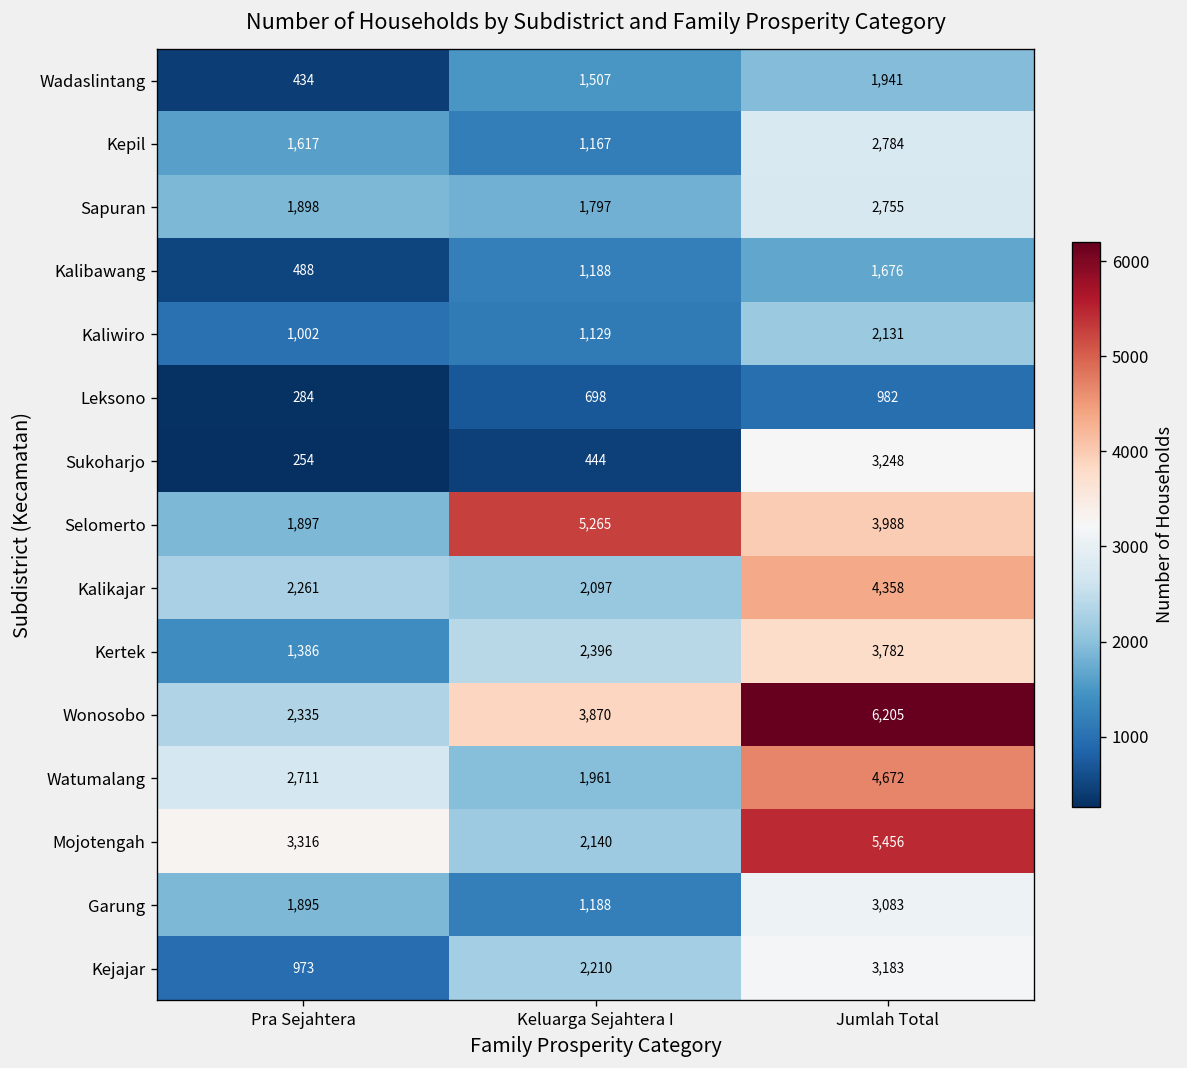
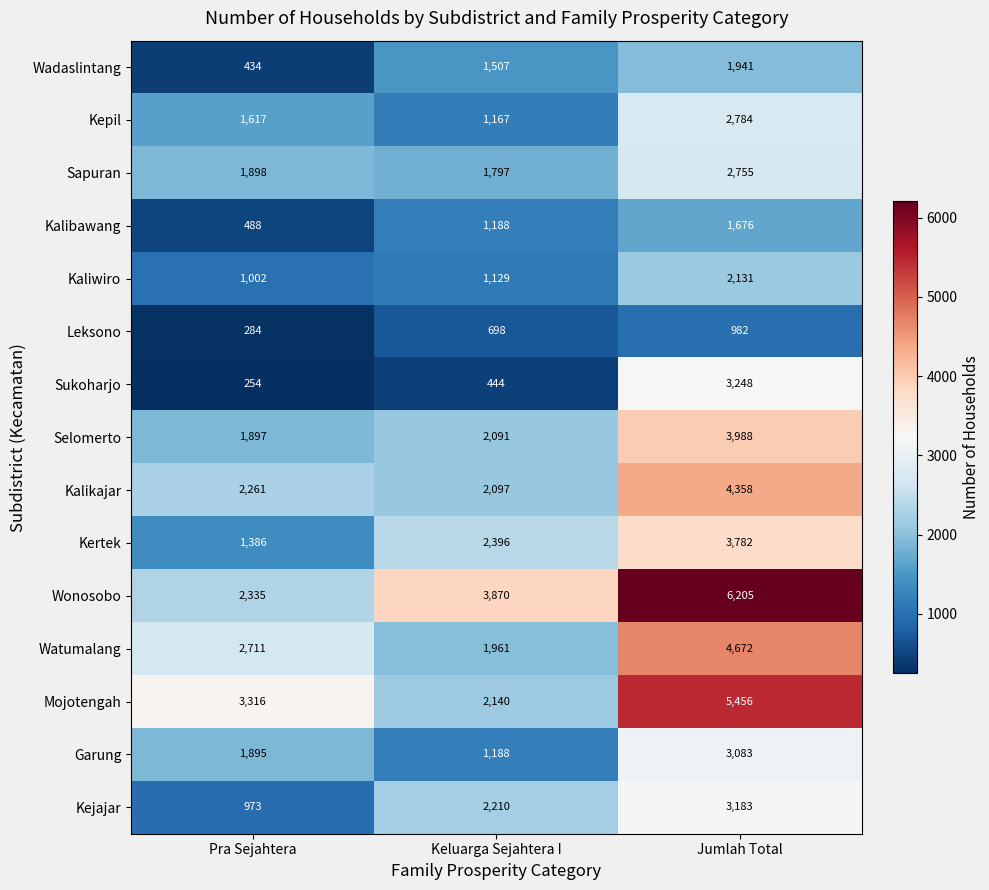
  {
    "Wadaslintang": {
      "Pra Sejahtera": "434",
      "Keluarga Sejahtera I": "1,507",
      "Jumlah Total": "1,941"
    },
    "Kepil": {
      "Pra Sejahtera": "1,617",
      "Keluarga Sejahtera I": "1,167",
      "Jumlah Total": "2,784"
    },
    "Sapuran": {
      "Pra Sejahtera": "1,898",
      "Keluarga Sejahtera I": "1,797",
      "Jumlah Total": "2,755"
    },
    "Kalibawang": {
      "Pra Sejahtera": "488",
      "Keluarga Sejahtera I": "1,188",
      "Jumlah Total": "1,676"
    },
    "Kaliwiro": {
      "Pra Sejahtera": "1,002",
      "Keluarga Sejahtera I": "1,129",
      "Jumlah Total": "2,131"
    },
    "Leksono": {
      "Pra Sejahtera": "284",
      "Keluarga Sejahtera I": "698",
      "Jumlah Total": "982"
    },
    "Sukoharjo": {
      "Pra Sejahtera": "254",
      "Keluarga Sejahtera I": "444",
      "Jumlah Total": "3,248"
    },
    "Selomerto": {
      "Pra Sejahtera": "1,897",
-     "Keluarga Sejahtera I": "5,265",
+     "Keluarga Sejahtera I": "2,091",
      "Jumlah Total": "3,988"
    },
    "Kalikajar": {
      "Pra Sejahtera": "2,261",
      "Keluarga Sejahtera I": "2,097",
      "Jumlah Total": "4,358"
    },
    "Kertek": {
      "Pra Sejahtera": "1,386",
      "Keluarga Sejahtera I": "2,396",
      "Jumlah Total": "3,782"
    },
    "Wonosobo": {
      "Pra Sejahtera": "2,335",
      "Keluarga Sejahtera I": "3,870",
      "Jumlah Total": "6,205"
    },
    "Watumalang": {
      "Pra Sejahtera": "2,711",
      "Keluarga Sejahtera I": "1,961",
      "Jumlah Total": "4,672"
    },
    "Mojotengah": {
      "Pra Sejahtera": "3,316",
      "Keluarga Sejahtera I": "2,140",
      "Jumlah Total": "5,456"
    },
    "Garung": {
      "Pra Sejahtera": "1,895",
      "Keluarga Sejahtera I": "1,188",
      "Jumlah Total": "3,083"
    },
    "Kejajar": {
      "Pra Sejahtera": "973",
      "Keluarga Sejahtera I": "2,210",
      "Jumlah Total": "3,183"
    }
  }
